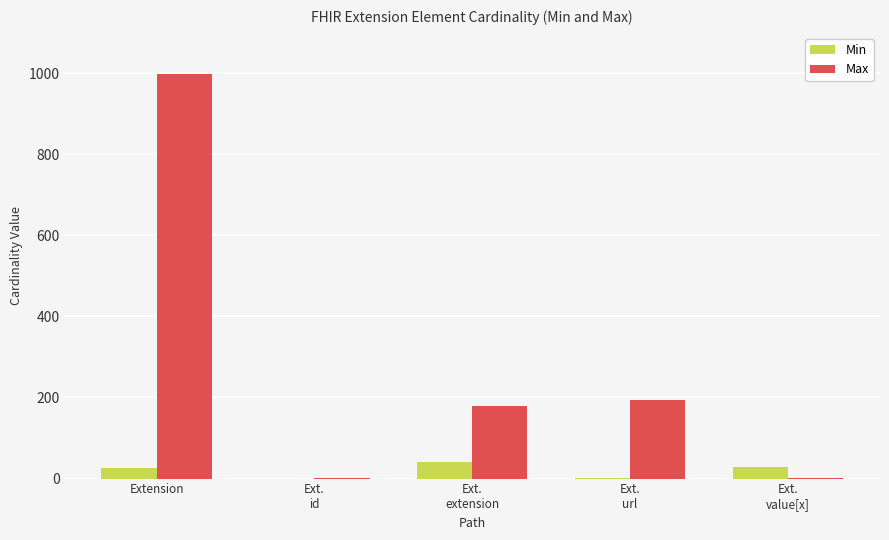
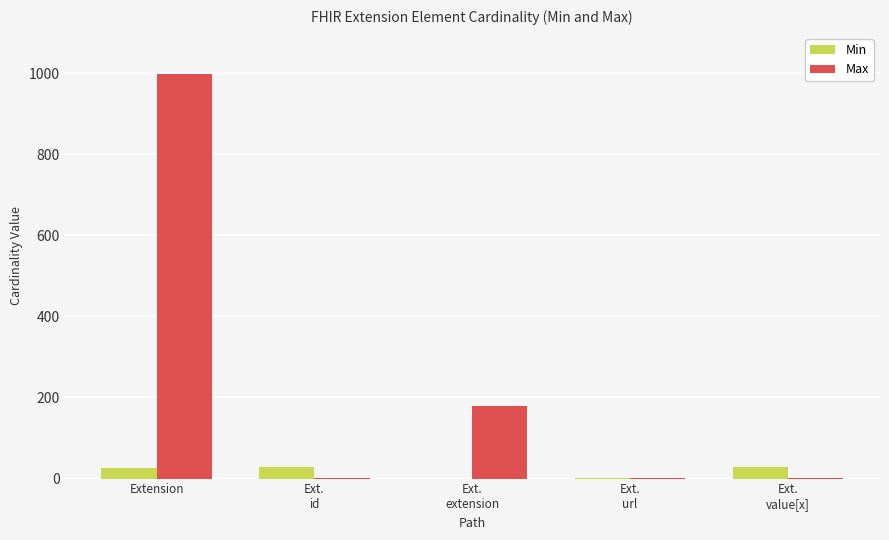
  {
    "Min": {
      "Extension": 30,
-     "Ext. id": 0,
-     "Ext. extension": 40,
+     "Ext. id": 30,
+     "Ext. extension": 0,
      "Ext. value[x]": 30
    },
    "Max": {
      "Extension": 1000,
      "Ext. extension": 180,
-     "Ext. url": 190
+     "Ext. url": 0
    }
  }
